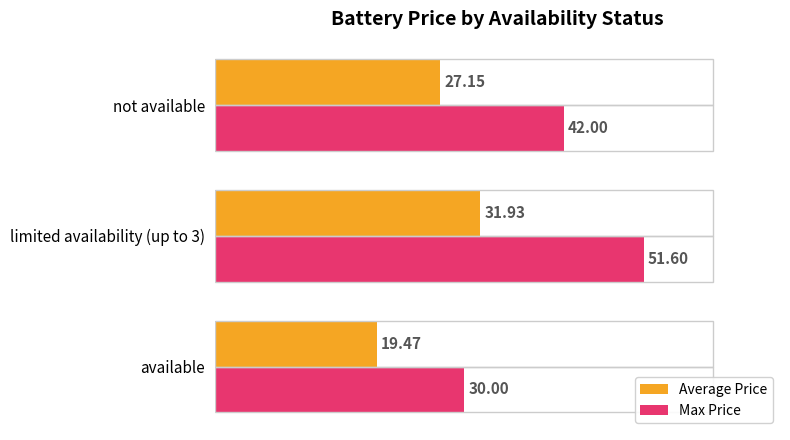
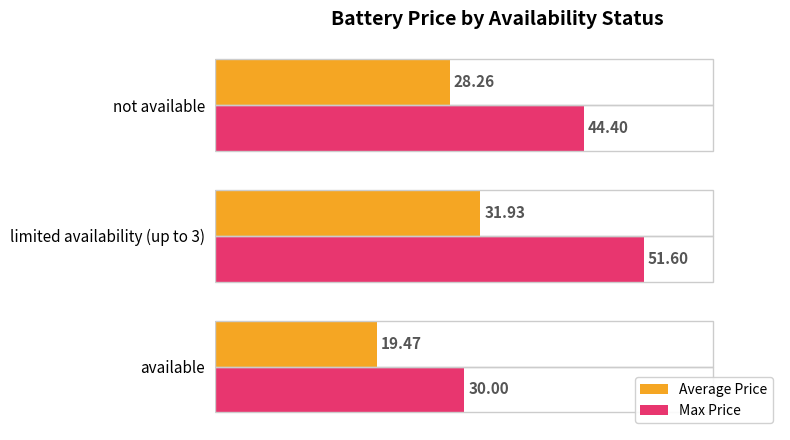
  {
    "Average Price": {
-     "not available": 27.15,
+     "not available": 28.26,
      "limited availability (up to 3)": 31.93,
      "available": 19.47
    },
    "Max Price": {
-     "not available": 42.00,
+     "not available": 44.40,
      "limited availability (up to 3)": 51.60,
      "available": 30.00
    }
  }
